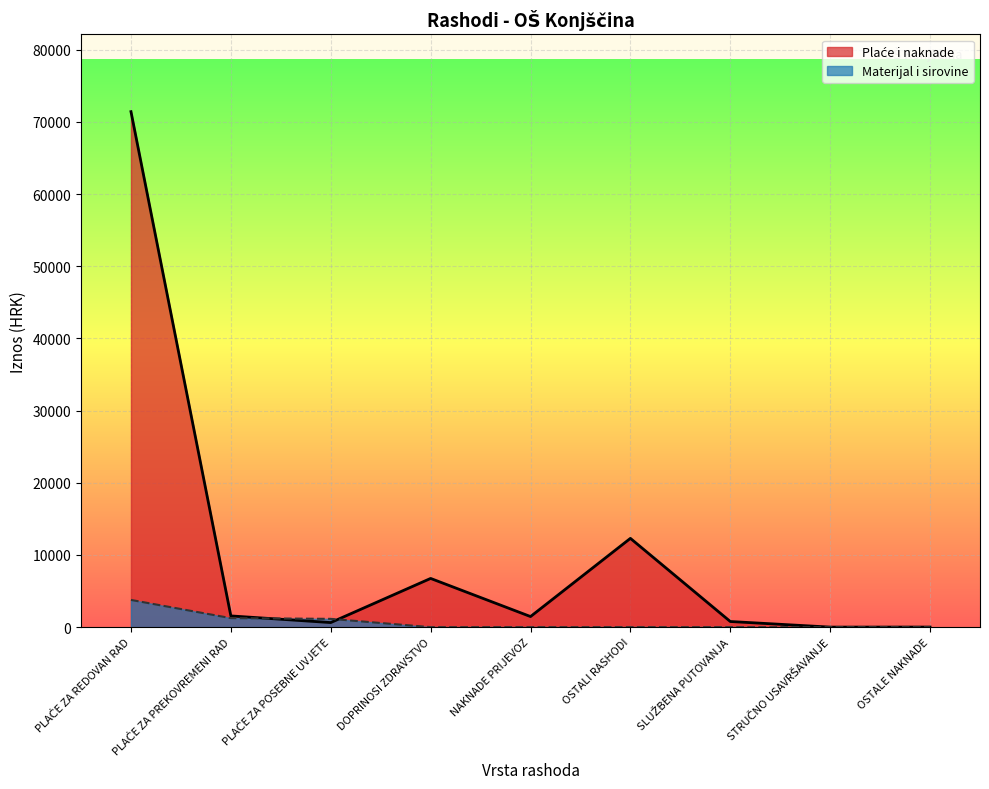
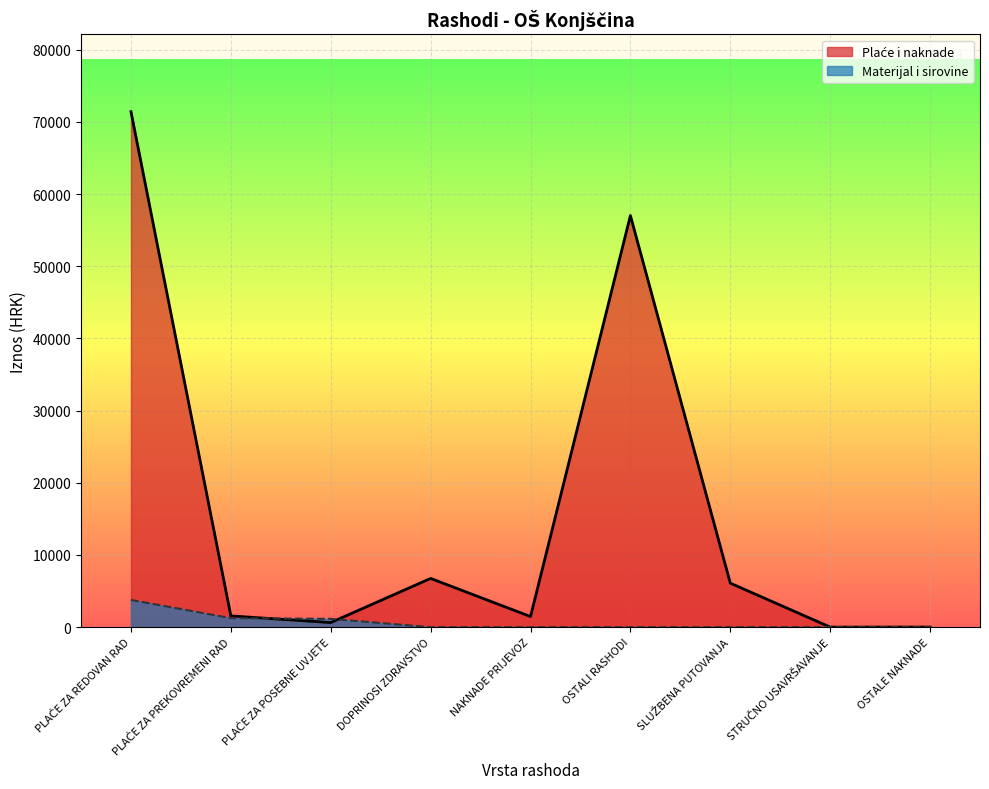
  {
    "Plaće i naknade": {
      "PLAĆE ZA REDOVAN RAD": 71000,
      "PLAĆE ZA POSEBNE UVJETE": 1000,
      "DOPRINOSI ZDRAVSTVO": 7000,
      "NAKNADE PRIJEVOZ": 1000,
-     "OSTALI RASHODI": 12000,
-     "SLUŽBENA PUTOVANJA": 1000
+     "OSTALI RASHODI": 57000,
+     "SLUŽBENA PUTOVANJA": 6000
    },
    "Materijal i sirovine": {
      "PLAĆE ZA REDOVAN RAD": 4000,
      "PLAĆE ZA POSEBNE UVJETE": 1000,
      "DOPRINOSI ZDRAVSTVO": 0,
      "NAKNADE PRIJEVOZ": 0,
      "OSTALI RASHODI": 0,
      "SLUŽBENA PUTOVANJA": 0
    }
  }
